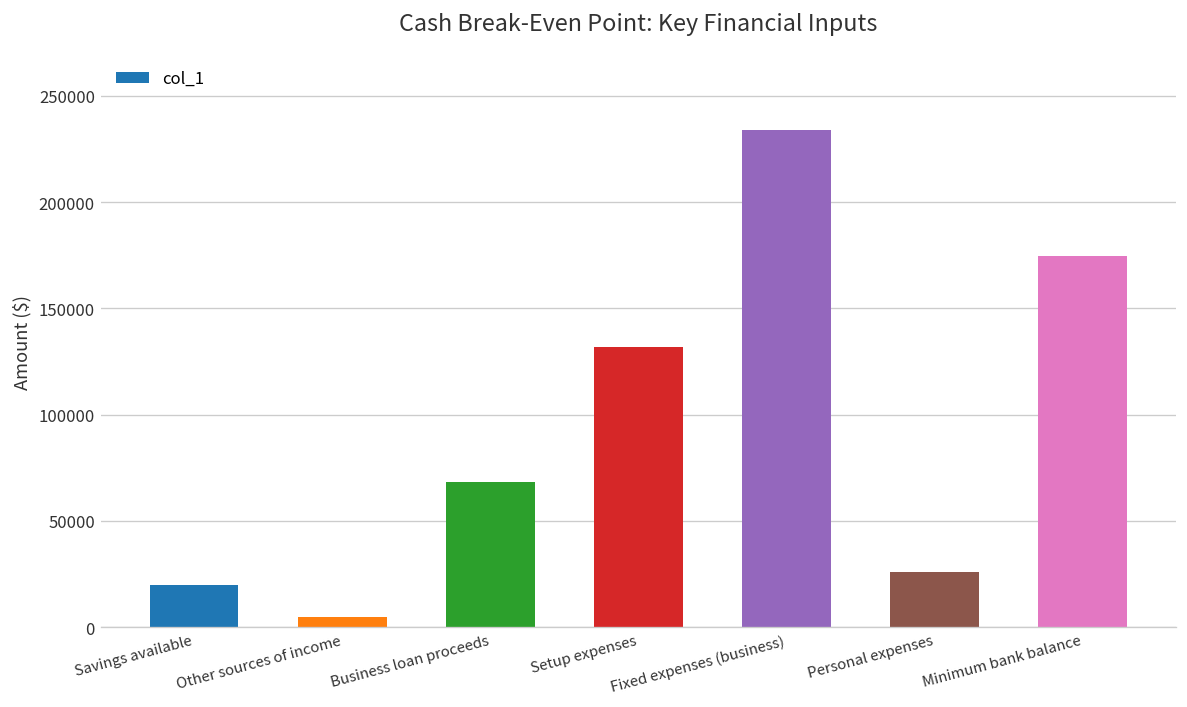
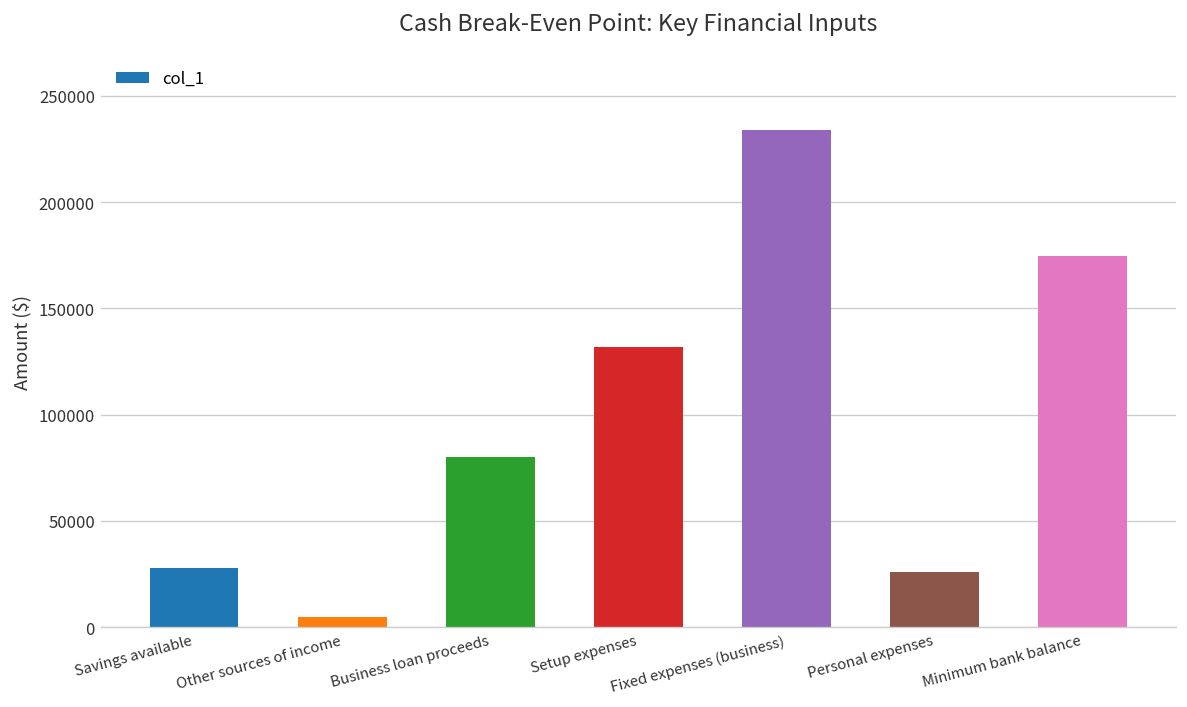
  {
-   "Savings available": 20000,
+   "Savings available": 28000,
    "Other sources of income": 5000,
-   "Business loan proceeds": 68000,
+   "Business loan proceeds": 80000,
    "Setup expenses": 132000,
    "Fixed expenses (business)": 234000,
    "Personal expenses": 26000,
    "Minimum bank balance": 174000
  }
